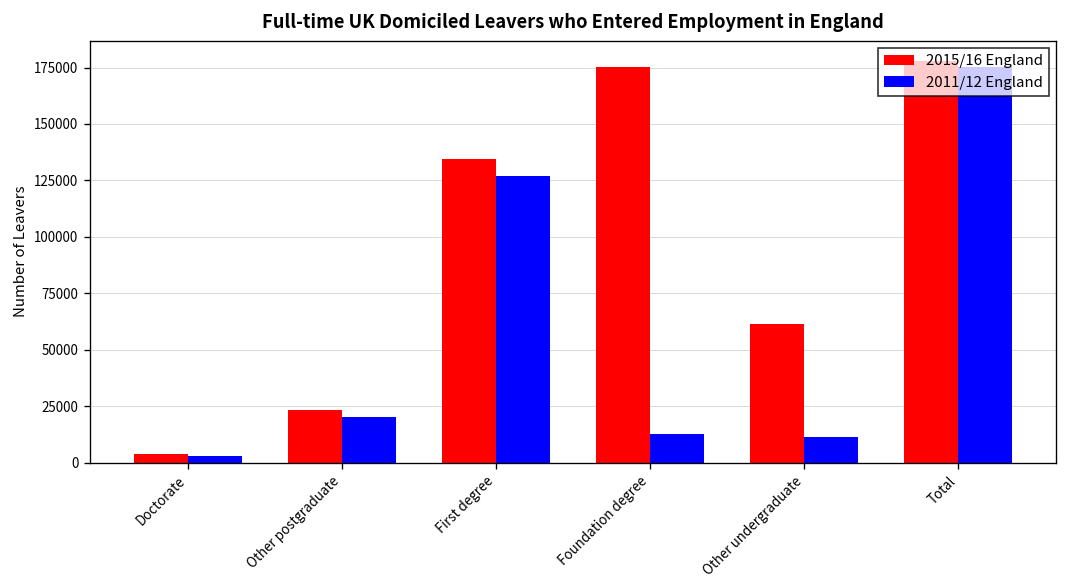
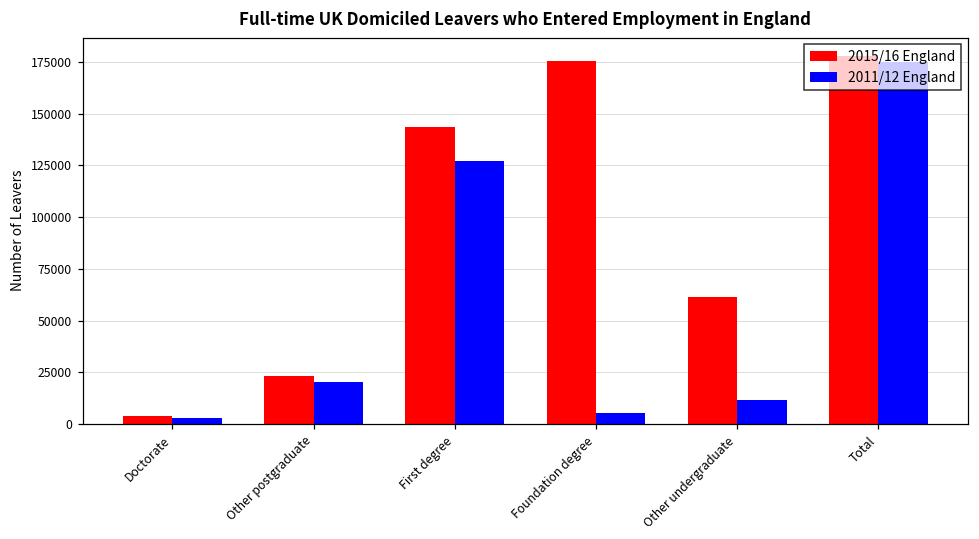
  {
    "2015/16 England": {
      "Doctorate": 4000,
      "Other postgraduate": 23000,
-     "First degree": 135000,
+     "First degree": 143000,
      "Foundation degree": 175000,
      "Other undergraduate": 61000
    },
    "2011/12 England": {
      "Doctorate": 3000,
      "Other postgraduate": 20000,
      "First degree": 127000,
-     "Foundation degree": 13000,
+     "Foundation degree": 5000,
      "Other undergraduate": 11000
    }
  }
